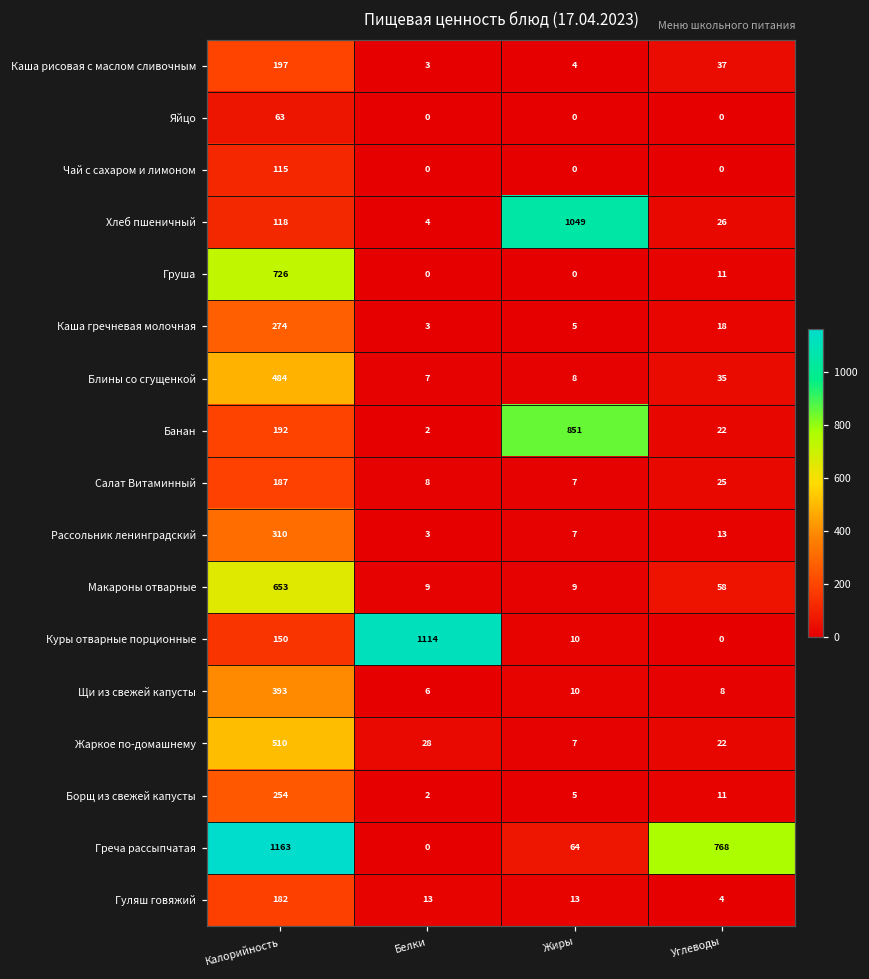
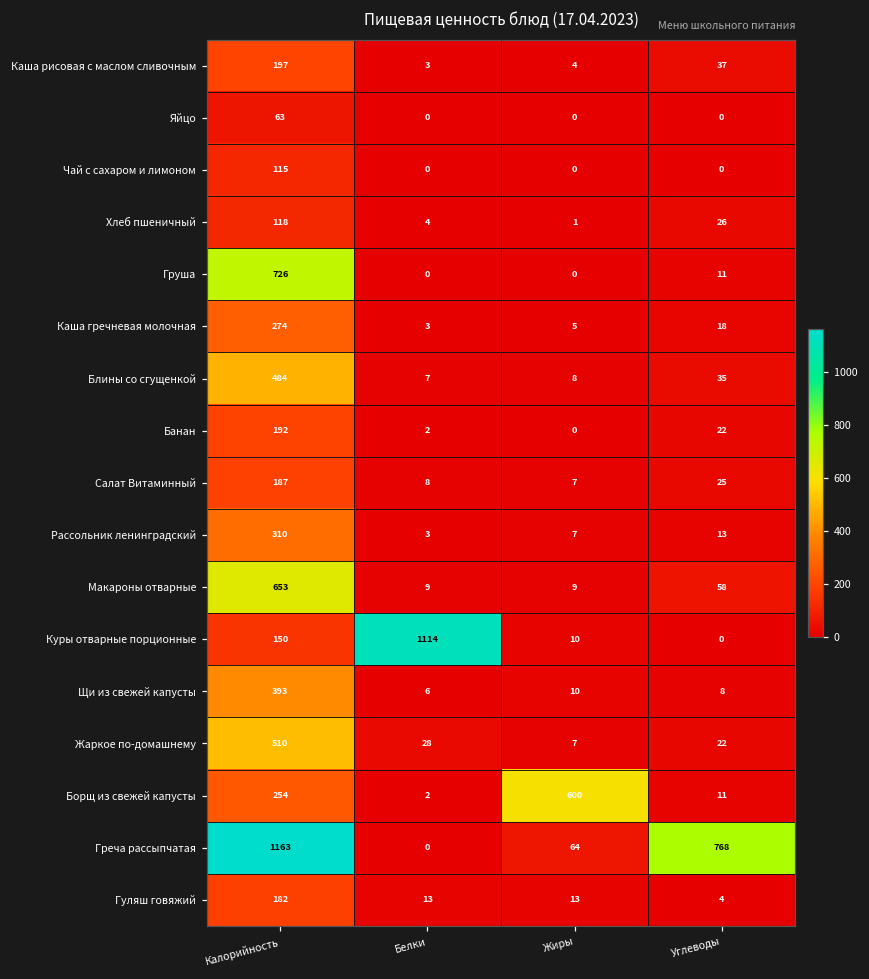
  {
    "Каша рисовая с маслом сливочным": {
      "Калорийность": 197,
      "Белки": 3,
      "Жиры": 4,
      "Углеводы": 37
    },
    "Яйцо": {
      "Калорийность": 63,
      "Белки": 0,
      "Жиры": 0,
      "Углеводы": 0
    },
    "Чай с сахаром и лимоном": {
      "Калорийность": 115,
      "Белки": 0,
      "Жиры": 0,
      "Углеводы": 0
    },
    "Хлеб пшеничный": {
      "Калорийность": 118,
      "Белки": 4,
-     "Жиры": 1049,
+     "Жиры": 1,
      "Углеводы": 26
    },
    "Груша": {
      "Калорийность": 726,
      "Белки": 0,
      "Жиры": 0,
      "Углеводы": 11
    },
    "Каша гречневая молочная": {
      "Калорийность": 274,
      "Белки": 3,
      "Жиры": 5,
      "Углеводы": 18
    },
    "Блины со сгущенкой": {
      "Калорийность": 484,
      "Белки": 7,
      "Жиры": 8,
      "Углеводы": 35
    },
    "Банан": {
      "Калорийность": 192,
      "Белки": 2,
-     "Жиры": 851,
+     "Жиры": 0,
      "Углеводы": 22
    },
    "Салат Витаминный": {
      "Калорийность": 187,
      "Белки": 8,
      "Жиры": 7,
      "Углеводы": 25
    },
    "Рассольник ленинградский": {
      "Калорийность": 310,
      "Белки": 3,
      "Жиры": 7,
      "Углеводы": 13
    },
    "Макароны отварные": {
      "Калорийность": 653,
      "Белки": 9,
      "Жиры": 9,
      "Углеводы": 58
    },
    "Куры отварные порционные": {
      "Калорийность": 150,
      "Белки": 1114,
      "Жиры": 10,
      "Углеводы": 0
    },
    "Щи из свежей капусты": {
      "Калорийность": 393,
      "Белки": 6,
      "Жиры": 10,
      "Углеводы": 8
    },
    "Жаркое по-домашнему": {
      "Калорийность": 510,
      "Белки": 28,
      "Жиры": 7,
      "Углеводы": 22
    },
    "Борщ из свежей капусты": {
      "Калорийность": 254,
      "Белки": 2,
-     "Жиры": 5,
+     "Жиры": 600,
      "Углеводы": 11
    },
    "Греча рассыпчатая": {
      "Калорийность": 1163,
      "Белки": 0,
      "Жиры": 64,
      "Углеводы": 768
    },
    "Гуляш говяжий": {
      "Калорийность": 182,
      "Белки": 13,
      "Жиры": 13,
      "Углеводы": 4
    }
  }
